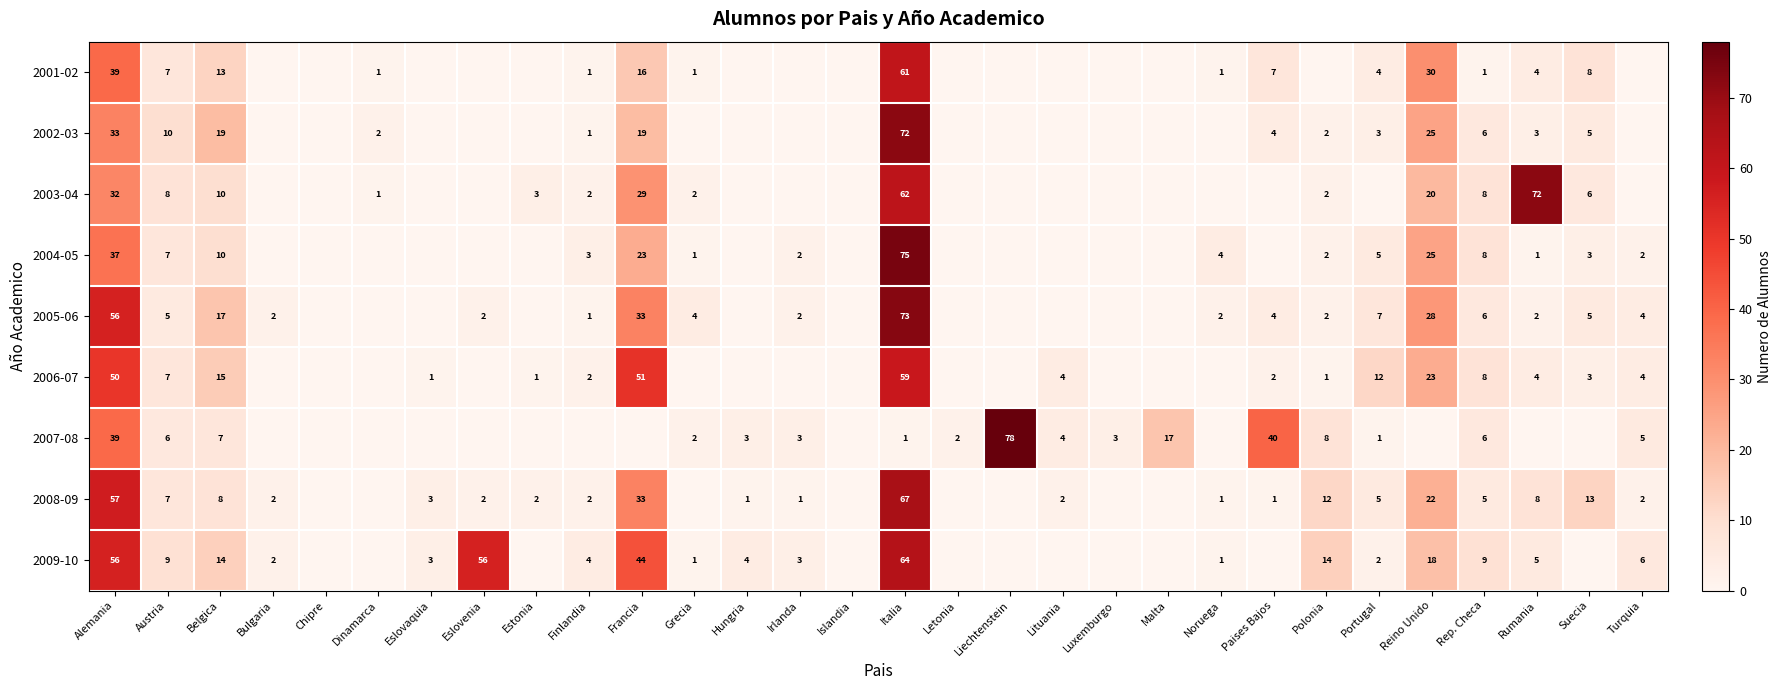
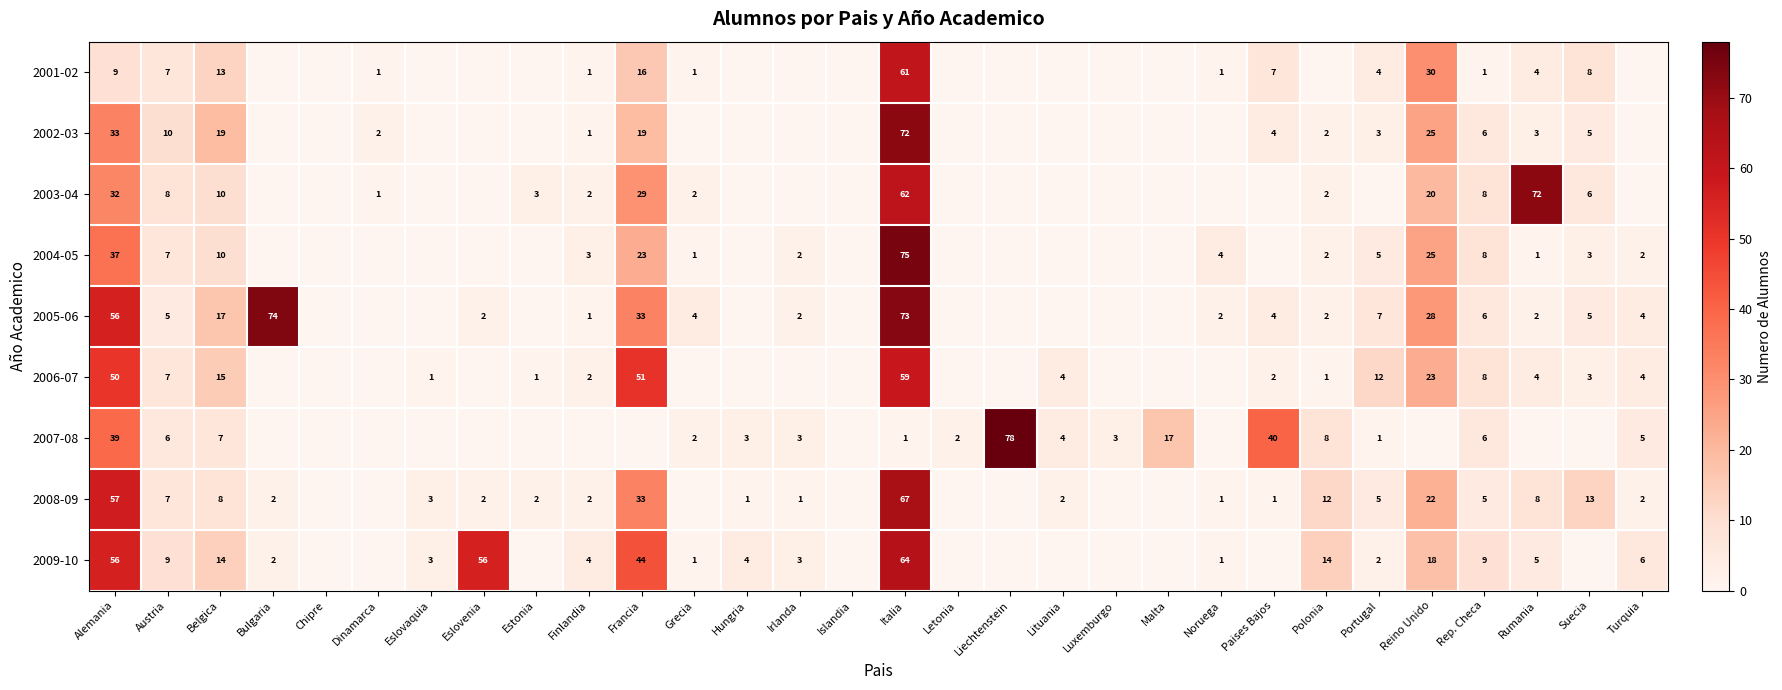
  {
    "2001-02": {
-     "Alemania": 39,
+     "Alemania": 9,
      "Austria": 7,
      "Belgica": 13,
      "Dinamarca": 1,
      "Finlandia": 1,
      "Francia": 16,
      "Grecia": 1,
      "Italia": 61,
      "Noruega": 1,
      "Paises Bajos": 7,
      "Portugal": 4,
      "Reino Unido": 30,
      "Rep. Checa": 1,
      "Rumania": 4,
      "Suecia": 8
    },
    "2002-03": {
      "Alemania": 33,
      "Austria": 10,
      "Belgica": 19,
      "Dinamarca": 2,
      "Finlandia": 1,
      "Francia": 19,
      "Italia": 72,
      "Paises Bajos": 4,
      "Polonia": 2,
      "Portugal": 3,
      "Reino Unido": 25,
      "Rep. Checa": 6,
      "Rumania": 3,
      "Suecia": 5
    },
    "2003-04": {
      "Alemania": 32,
      "Austria": 8,
      "Belgica": 10,
      "Dinamarca": 1,
      "Estonia": 3,
      "Finlandia": 2,
      "Francia": 29,
      "Grecia": 2,
      "Italia": 62,
      "Polonia": 2,
      "Reino Unido": 20,
      "Rep. Checa": 8,
      "Rumania": 72,
      "Suecia": 6
    },
    "2004-05": {
      "Alemania": 37,
      "Austria": 7,
      "Belgica": 10,
      "Finlandia": 3,
      "Francia": 23,
      "Grecia": 1,
      "Irlanda": 2,
      "Italia": 75,
      "Noruega": 4,
      "Polonia": 2,
      "Portugal": 5,
      "Reino Unido": 25,
      "Rep. Checa": 8,
      "Rumania": 1,
      "Suecia": 3,
      "Turquia": 2
    },
    "2005-06": {
      "Alemania": 56,
      "Austria": 5,
      "Belgica": 17,
-     "Bulgaria": 2,
+     "Bulgaria": 74,
      "Eslovenia": 2,
      "Finlandia": 1,
      "Francia": 33,
      "Grecia": 4,
      "Irlanda": 2,
      "Italia": 73,
      "Noruega": 2,
      "Paises Bajos": 4,
      "Polonia": 2,
      "Portugal": 7,
      "Reino Unido": 28,
      "Rep. Checa": 6,
      "Rumania": 2,
      "Suecia": 5,
      "Turquia": 4
    },
    "2006-07": {
      "Alemania": 50,
      "Austria": 7,
      "Belgica": 15,
      "Eslovaquia": 1,
      "Estonia": 1,
      "Finlandia": 2,
      "Francia": 51,
      "Italia": 59,
      "Lituania": 4,
      "Paises Bajos": 2,
      "Polonia": 1,
      "Portugal": 12,
      "Reino Unido": 23,
      "Rep. Checa": 8,
      "Rumania": 4,
      "Suecia": 3,
      "Turquia": 4
    },
    "2007-08": {
      "Alemania": 39,
      "Austria": 6,
      "Belgica": 7,
      "Grecia": 2,
      "Hungria": 3,
      "Irlanda": 3,
      "Italia": 1,
      "Letonia": 2,
      "Liechtenstein": 78,
      "Lituania": 4,
      "Luxemburgo": 3,
      "Malta": 17,
      "Paises Bajos": 40,
      "Polonia": 8,
      "Portugal": 1,
      "Rep. Checa": 6,
      "Turquia": 5
    },
    "2008-09": {
      "Alemania": 57,
      "Austria": 7,
      "Belgica": 8,
      "Bulgaria": 2,
      "Eslovaquia": 3,
      "Eslovenia": 2,
      "Estonia": 2,
      "Finlandia": 2,
      "Francia": 33,
      "Hungria": 1,
      "Irlanda": 1,
      "Italia": 67,
      "Lituania": 2,
      "Noruega": 1,
      "Paises Bajos": 1,
      "Polonia": 12,
      "Portugal": 5,
      "Reino Unido": 22,
      "Rep. Checa": 5,
      "Rumania": 8,
      "Suecia": 13,
      "Turquia": 2
    },
    "2009-10": {
      "Alemania": 56,
      "Austria": 9,
      "Belgica": 14,
      "Bulgaria": 2,
      "Eslovaquia": 3,
      "Eslovenia": 56,
      "Finlandia": 4,
      "Francia": 44,
      "Grecia": 1,
      "Hungria": 4,
      "Irlanda": 3,
      "Italia": 64,
      "Noruega": 1,
      "Polonia": 14,
      "Portugal": 2,
      "Reino Unido": 18,
      "Rep. Checa": 9,
      "Rumania": 5,
      "Turquia": 6
    }
  }
